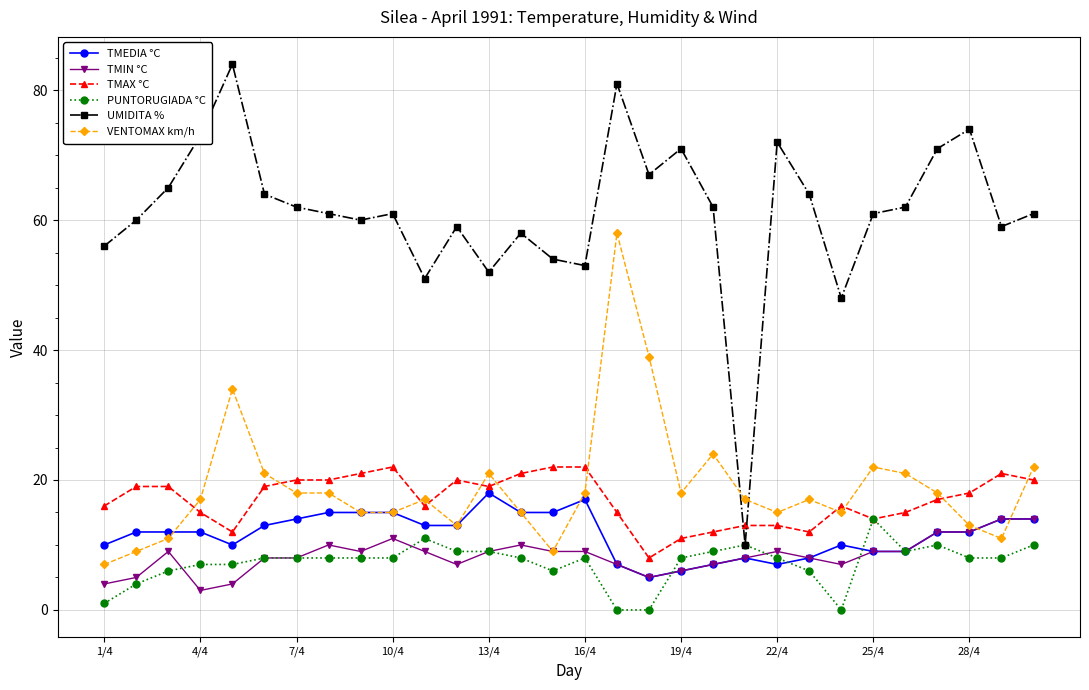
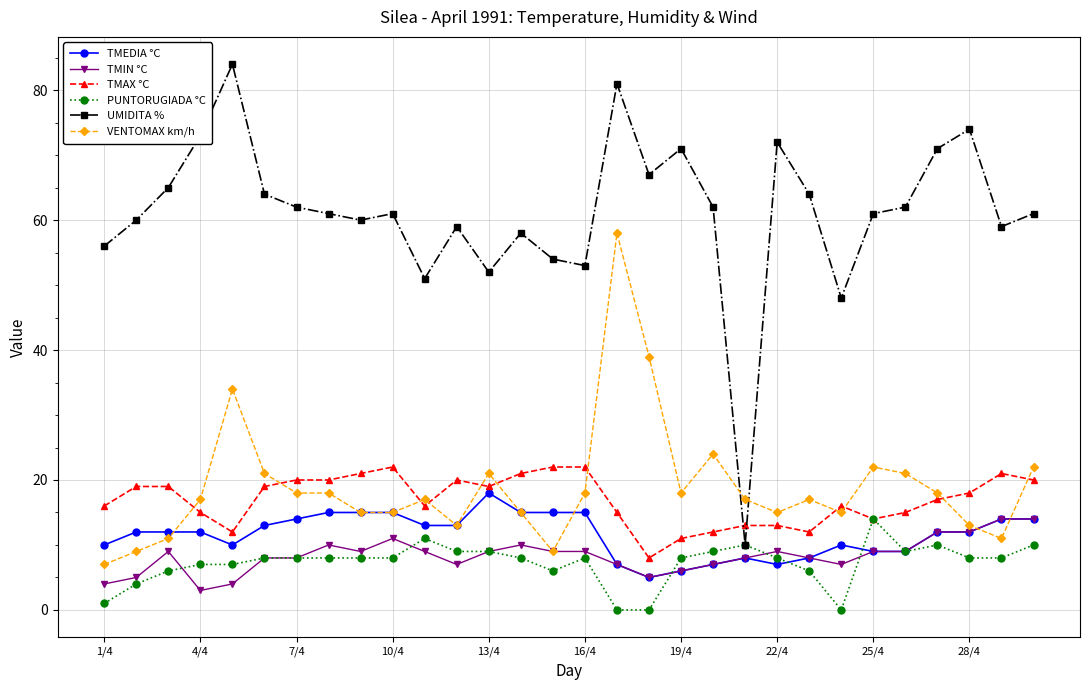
  {
    "TMEDIA °C": {
      "1/4": 10,
      "4/4": 12,
      "7/4": 14,
      "13/4": 18,
-     "16/4": 17,
+     "16/4": 15,
      "22/4": 7
    },
    "TMIN °C": {
      "1/4": 4,
      "4/4": 3,
      "10/4": 11,
      "16/4": 9,
      "22/4": 9
    },
    "TMAX °C": {
      "1/4": 16,
      "4/4": 15,
      "7/4": 20,
      "10/4": 22,
      "13/4": 19,
      "16/4": 22,
      "19/4": 11,
      "22/4": 13,
      "28/4": 18
    },
    "PUNTORUGIADA °C": {
      "1/4": 1,
      "4/4": 7,
      "10/4": 8,
      "16/4": 8,
      "19/4": 8,
      "22/4": 8,
      "28/4": 8
    },
    "UMIDITA %": {
      "1/4": 56,
      "7/4": 62,
      "10/4": 61,
      "13/4": 52,
      "16/4": 53,
      "19/4": 71,
      "22/4": 72,
      "25/4": 61,
      "28/4": 74
    },
    "VENTOMAX km/h": {
      "1/4": 7,
      "4/4": 17,
      "7/4": 18,
      "13/4": 21,
      "16/4": 18,
      "19/4": 18,
      "22/4": 15,
      "25/4": 22,
      "28/4": 13
    }
  }
